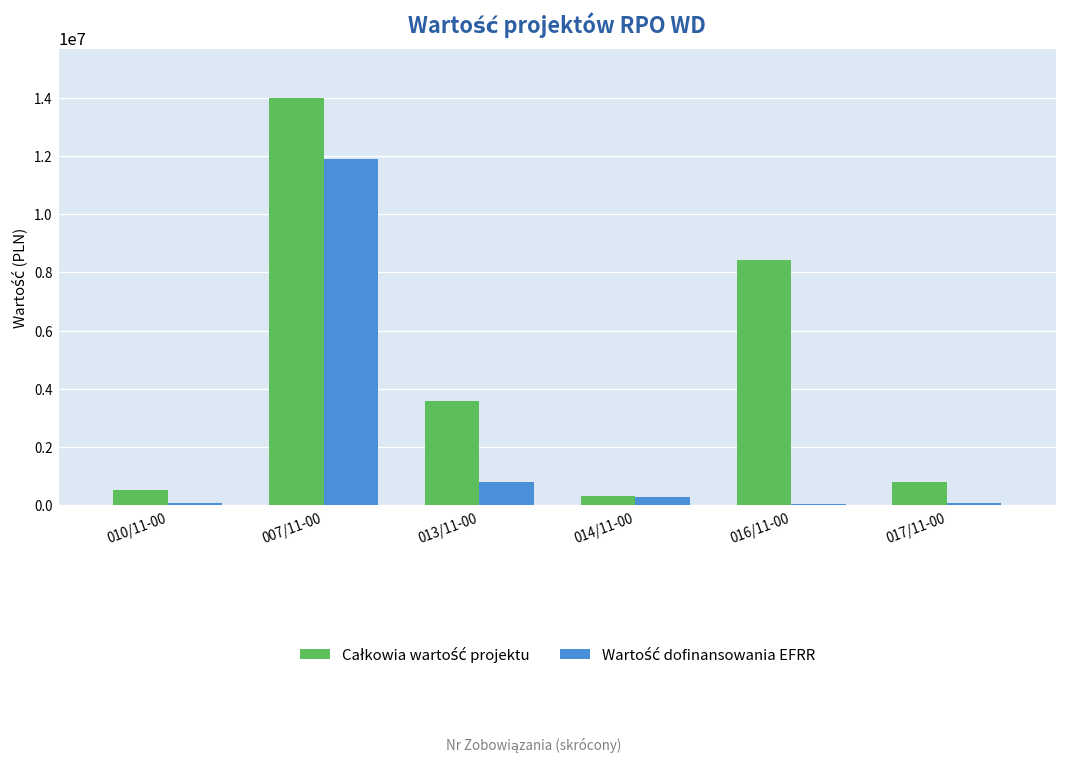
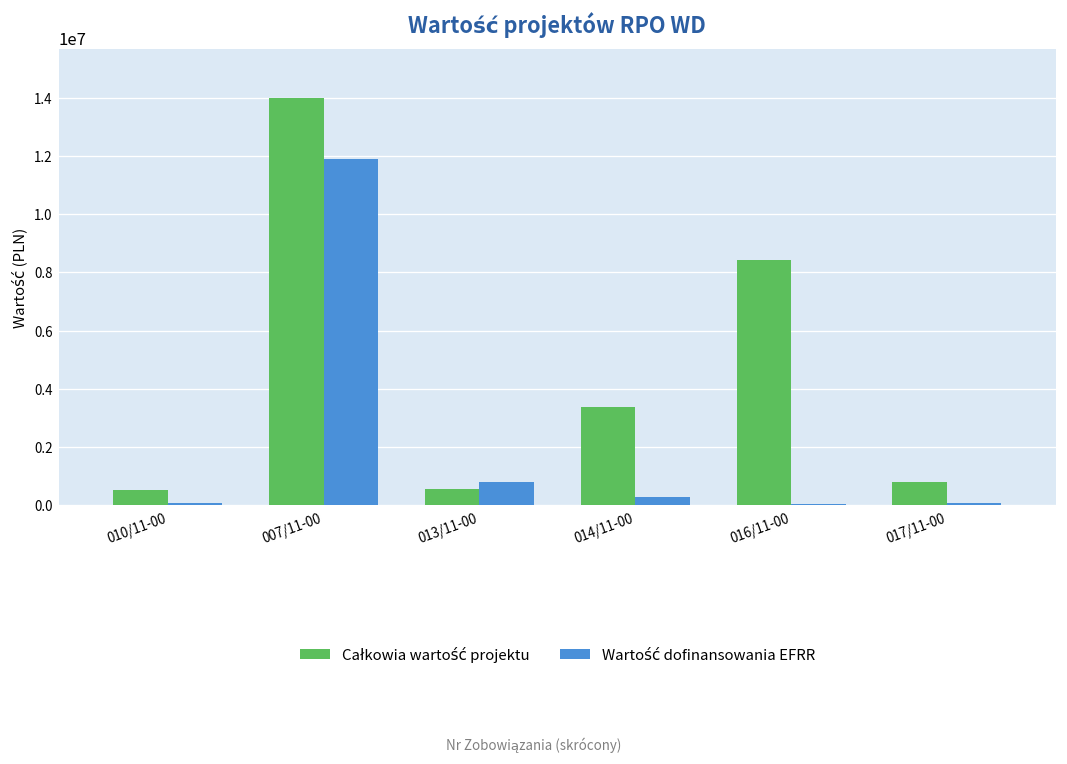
  {
    "Całkowia wartość projektu": {
      "010/11-00": 500000,
      "007/11-00": 14000000,
-     "013/11-00": 3600000,
-     "014/11-00": 300000,
+     "013/11-00": 500000,
+     "014/11-00": 3400000,
      "016/11-00": 8400000,
      "017/11-00": 800000
    },
    "Wartość dofinansowania EFRR": {
      "007/11-00": 11900000,
      "013/11-00": 800000,
      "014/11-00": 300000
    }
  }
